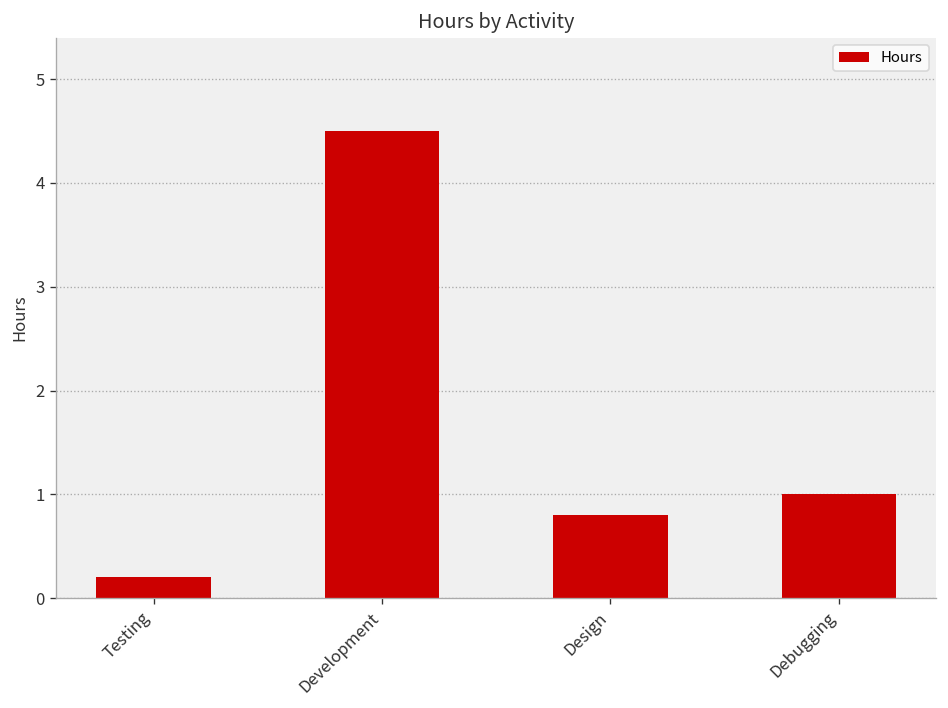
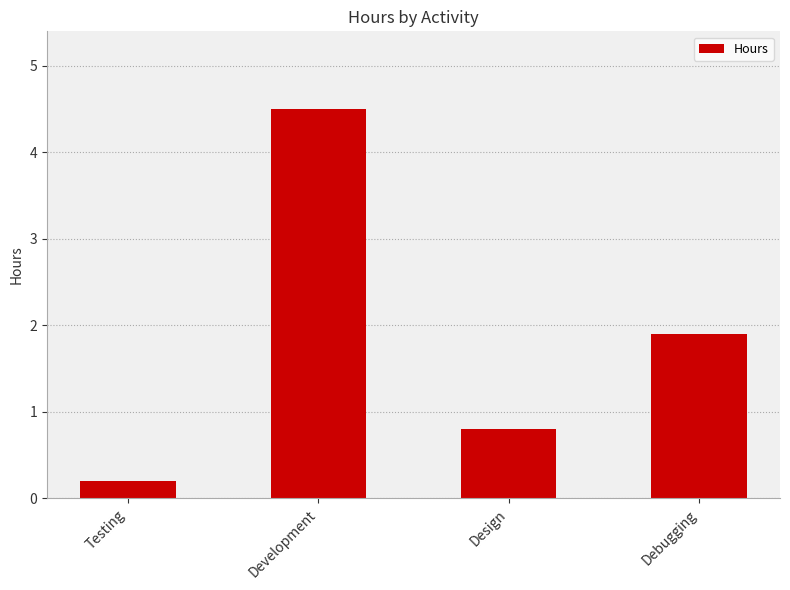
  {
    "Testing": 0.2,
    "Development": 4.5,
    "Design": 0.8,
-   "Debugging": 1.0
+   "Debugging": 1.9
  }
